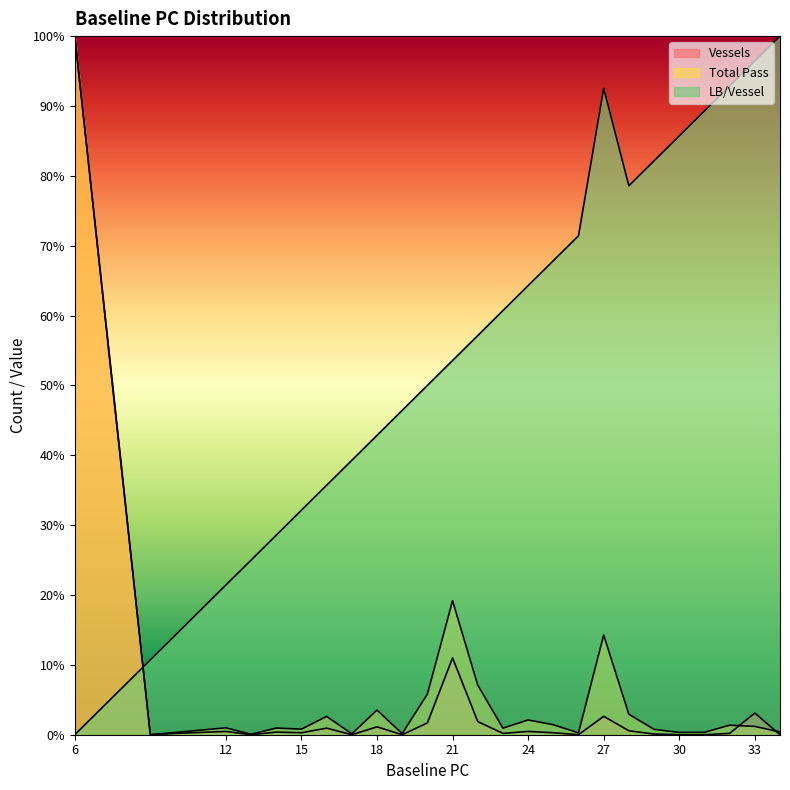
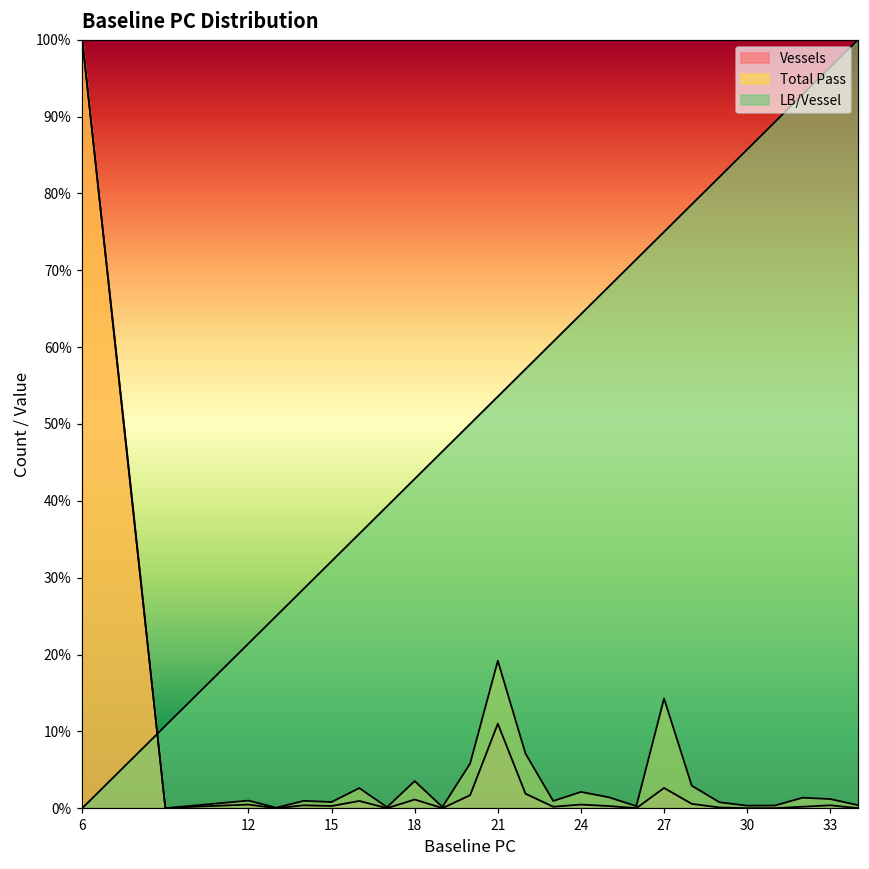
  {
    "Vessels": {
      "12": "0%",
      "15": "0%",
      "18": "1%",
      "21": "11%",
      "24": "0%",
      "27": "3%",
-     "33": "3%"
+     "33": "0%"
    },
    "Total Pass": {
      "12": "1%",
      "15": "1%",
      "18": "4%",
      "21": "19%",
      "24": "2%",
      "27": "14%",
      "33": "1%"
    },
    "LB/Vessel": {
      "6": "0%",
      "12": "21%",
      "15": "32%",
      "18": "43%",
      "21": "54%",
      "24": "64%",
-     "27": "93%",
+     "27": "75%",
      "30": "86%"
    }
  }
